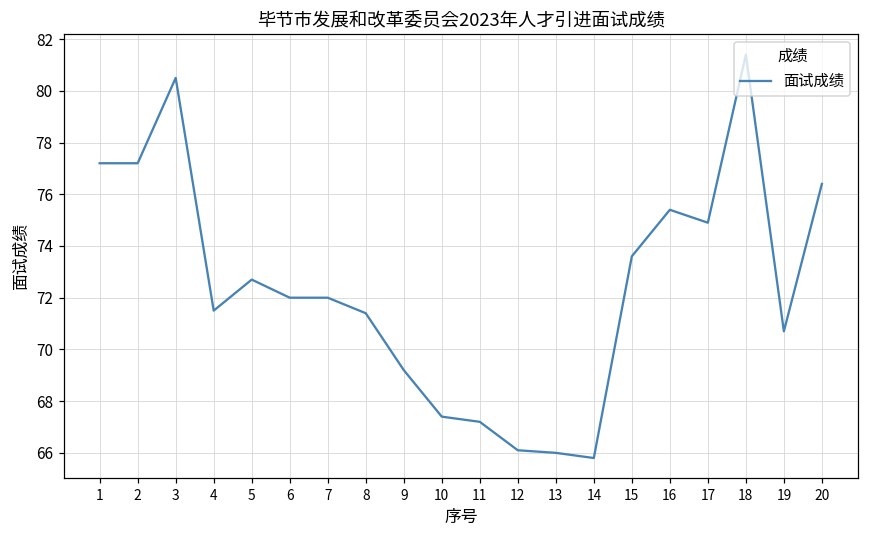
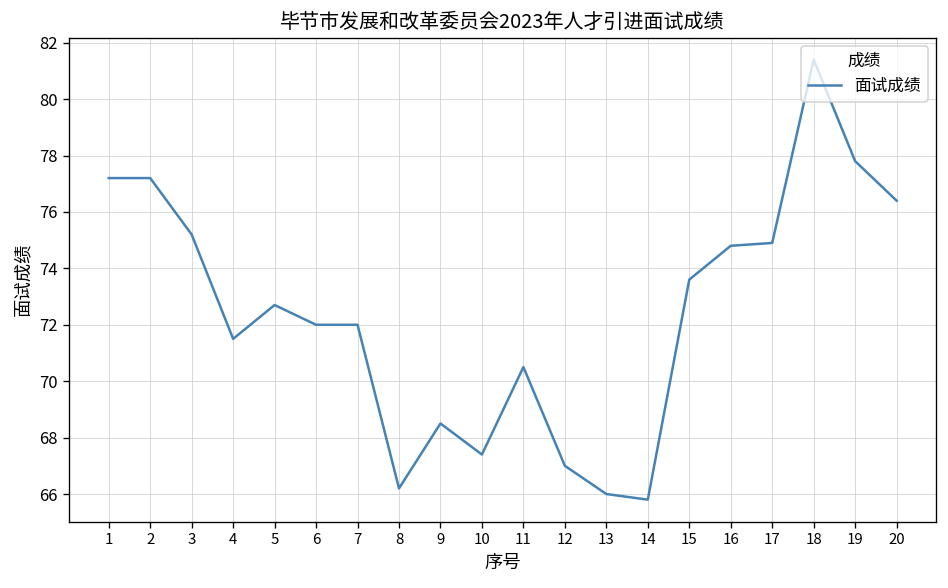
  {
    "1": 77.2,
    "2": 77.2,
-   "3": 80.5,
+   "3": 75.2,
    "4": 71.5,
    "5": 72.7,
    "6": 72.0,
    "7": 72.0,
-   "8": 71.4,
-   "9": 69.2,
+   "8": 66.2,
+   "9": 68.5,
    "10": 67.4,
-   "11": 67.2,
-   "12": 66.1,
+   "11": 70.5,
+   "12": 67.0,
    "13": 66.0,
    "14": 65.8,
    "15": 73.6,
-   "16": 75.4,
+   "16": 74.8,
    "17": 74.9,
-   "19": 70.7,
+   "19": 77.8,
    "20": 76.4
  }
